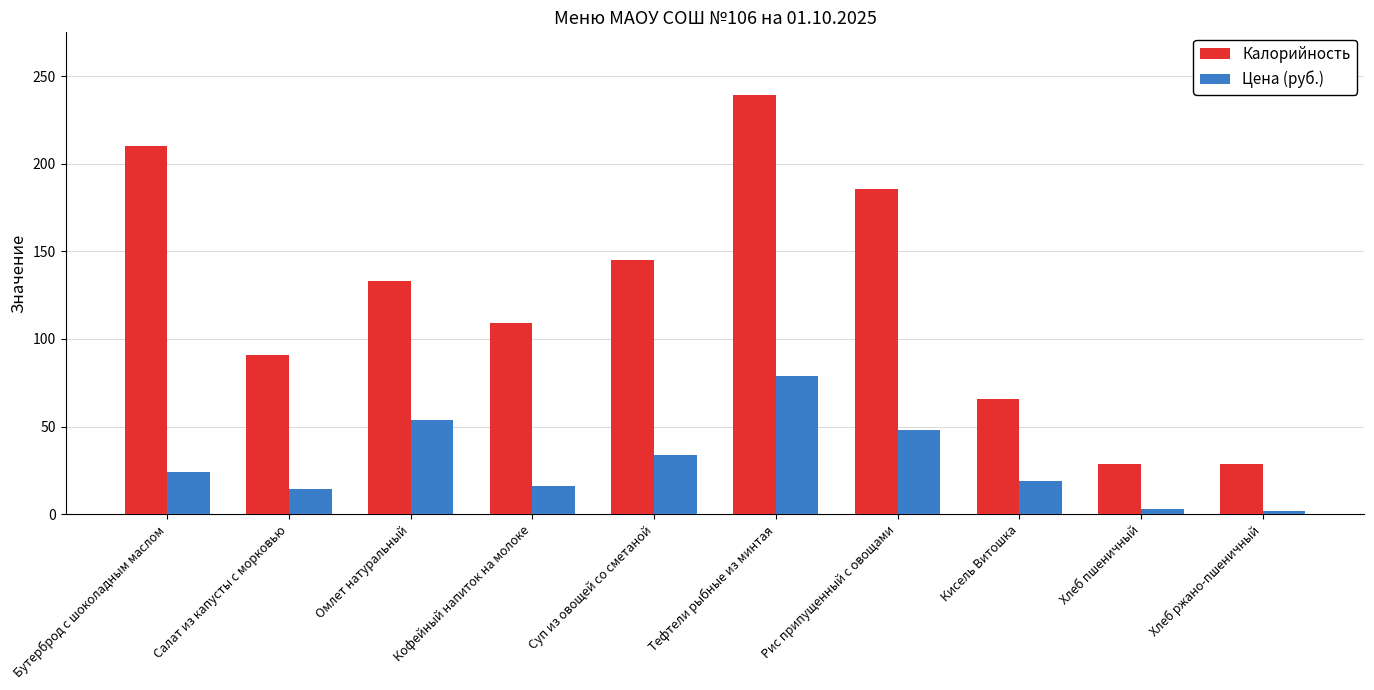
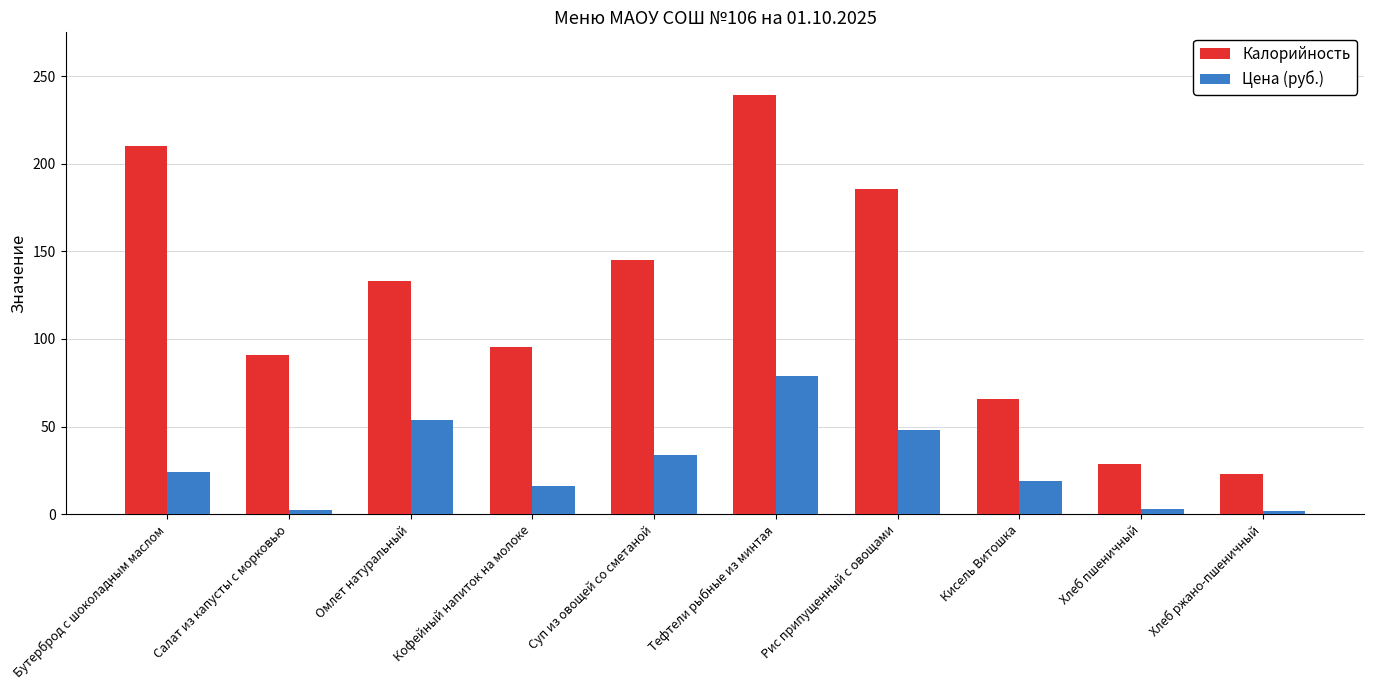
  {
    "Калорийность": {
      "Бутерброд с шоколадным маслом": 210,
      "Салат из капусты с морковью": 91,
      "Омлет натуральный": 133,
-     "Кофейный напиток на молоке": 109,
+     "Кофейный напиток на молоке": 96,
      "Суп из овощей со сметаной": 145,
      "Тефтели рыбные из минтая": 239,
      "Рис припущенный с овощами": 186,
      "Кисель Витошка": 66,
      "Хлеб пшеничный": 29,
-     "Хлеб ржано-пшеничный": 28
+     "Хлеб ржано-пшеничный": 23
    },
    "Цена (руб.)": {
      "Бутерброд с шоколадным маслом": 24,
-     "Салат из капусты с морковью": 14,
+     "Салат из капусты с морковью": 3,
      "Омлет натуральный": 54,
      "Кофейный напиток на молоке": 16,
      "Суп из овощей со сметаной": 34,
      "Тефтели рыбные из минтая": 79,
      "Рис припущенный с овощами": 48,
      "Кисель Витошка": 19,
      "Хлеб пшеничный": 3,
      "Хлеб ржано-пшеничный": 2
    }
  }
